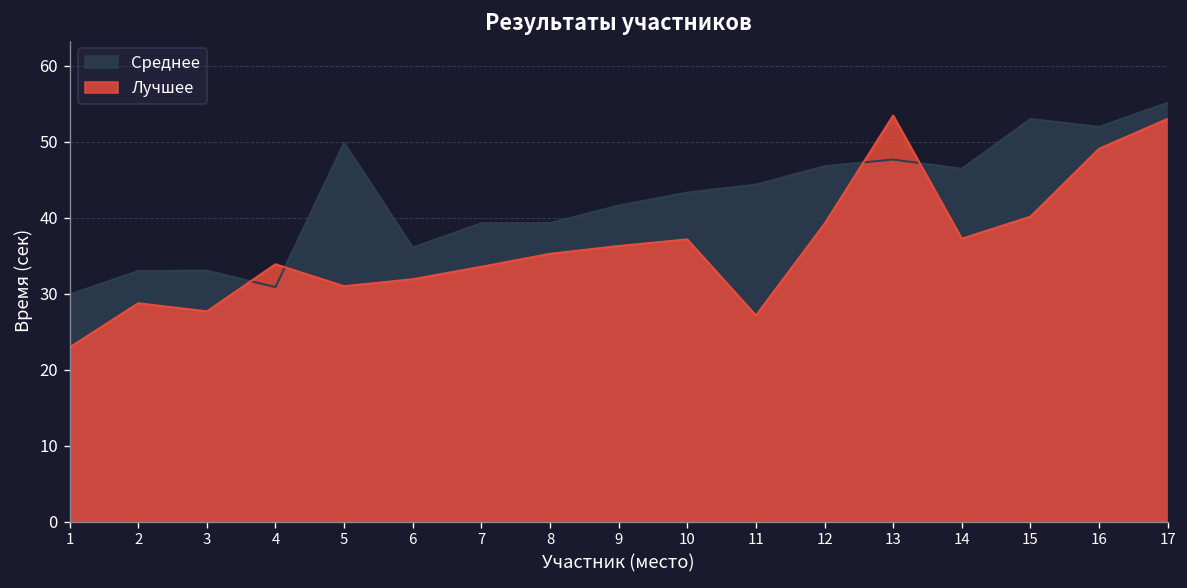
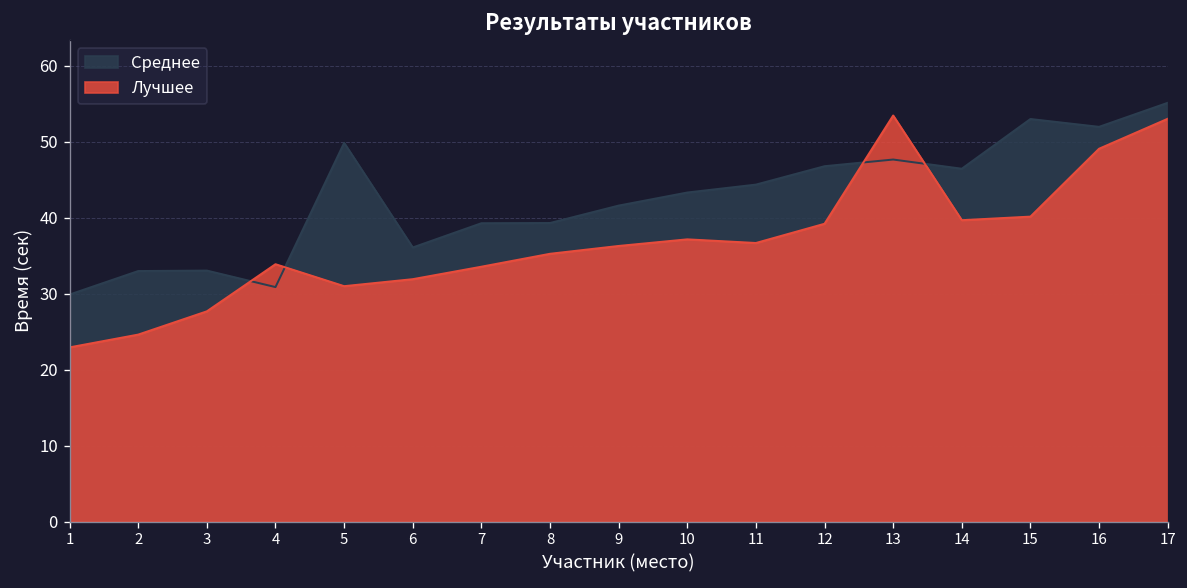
  {
    "Среднее": {
      "1": 30,
      "2": 33,
      "3": 33,
      "4": 31,
      "5": 50,
      "6": 36,
      "7": 39,
      "8": 39,
      "9": 42,
      "10": 43,
      "11": 44,
      "12": 47,
      "13": 48,
      "14": 46,
      "15": 53,
      "16": 52,
      "17": 55
    },
    "Лучшее": {
      "1": 23,
-     "2": 29,
+     "2": 25,
      "3": 28,
      "4": 34,
      "5": 31,
      "6": 32,
      "7": 34,
      "8": 35,
      "9": 36,
      "10": 37,
-     "11": 27,
+     "11": 37,
      "12": 39,
      "13": 53,
-     "14": 37,
+     "14": 40,
      "15": 40,
      "16": 49,
      "17": 53
    }
  }
